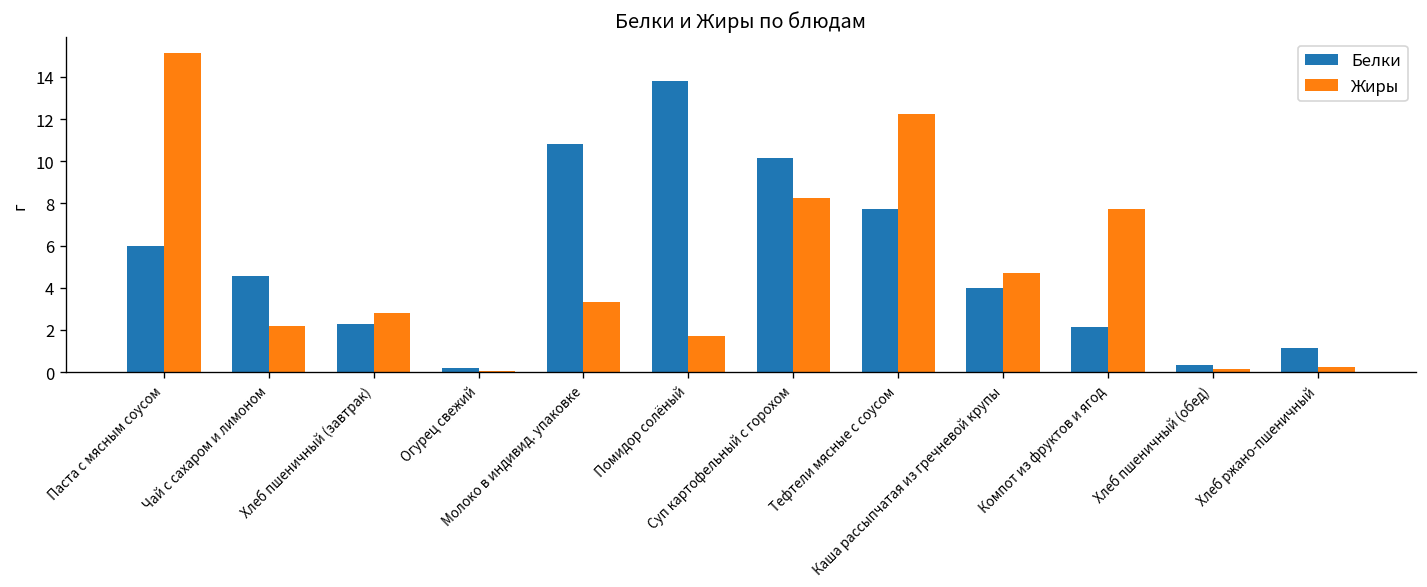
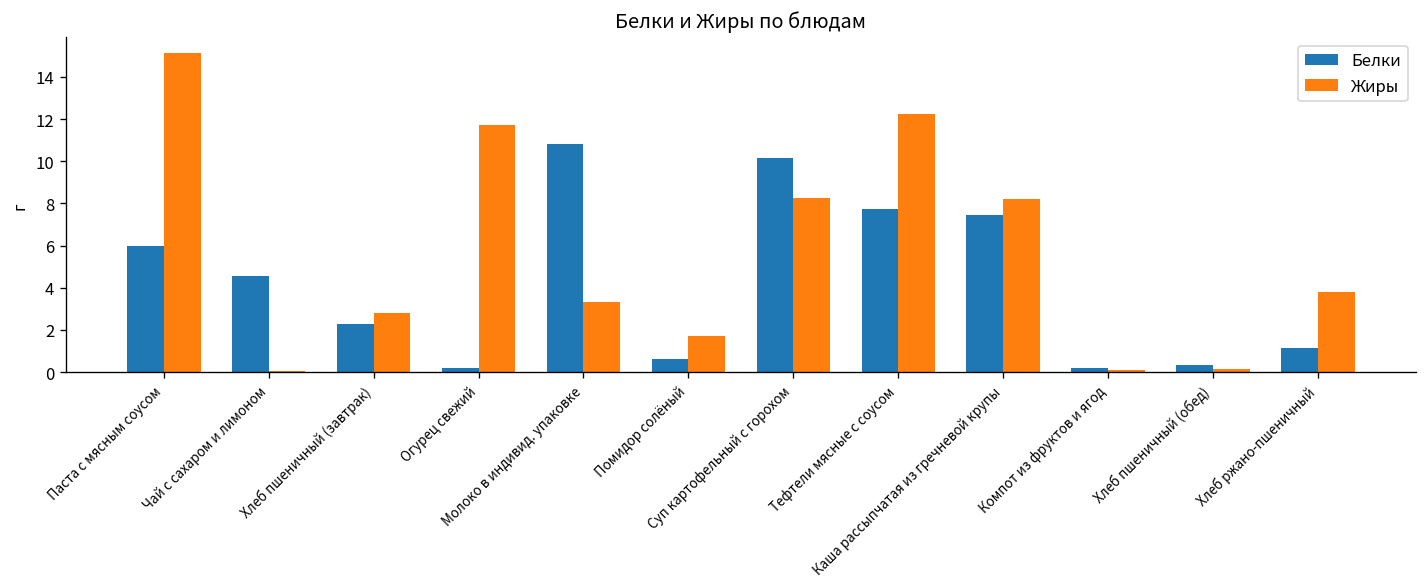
  {
    "Белки": {
      "Паста с мясным соусом": 6.0,
      "Чай с сахаром и лимоном": 4.6,
      "Хлеб пшеничный (завтрак)": 2.3,
      "Огурец свежий": 0.2,
      "Молоко в индивид. упаковке": 10.8,
-     "Помидор солёный": 13.8,
+     "Помидор солёный": 0.6,
      "Суп картофельный с горохом": 10.1,
      "Тефтели мясные с соусом": 7.7,
-     "Каша рассыпчатая из гречневой крупы": 4.0,
-     "Компот из фруктов и ягод": 2.1,
+     "Каша рассыпчатая из гречневой крупы": 7.5,
+     "Компот из фруктов и ягод": 0.2,
      "Хлеб пшеничный (обед)": 0.3,
      "Хлеб ржано-пшеничный": 1.1
    },
    "Жиры": {
      "Паста с мясным соусом": 15.1,
-     "Чай с сахаром и лимоном": 2.2,
+     "Чай с сахаром и лимоном": 0.1,
      "Хлеб пшеничный (завтрак)": 2.8,
-     "Огурец свежий": 0.0,
+     "Огурец свежий": 11.7,
      "Молоко в индивид. упаковке": 3.3,
      "Помидор солёный": 1.7,
      "Суп картофельный с горохом": 8.2,
      "Тефтели мясные с соусом": 12.2,
-     "Каша рассыпчатая из гречневой крупы": 4.7,
-     "Компот из фруктов и ягод": 7.7,
+     "Каша рассыпчатая из гречневой крупы": 8.2,
+     "Компот из фруктов и ягод": 0.1,
      "Хлеб пшеничный (обед)": 0.2,
-     "Хлеб ржано-пшеничный": 0.2
+     "Хлеб ржано-пшеничный": 3.8
    }
  }
